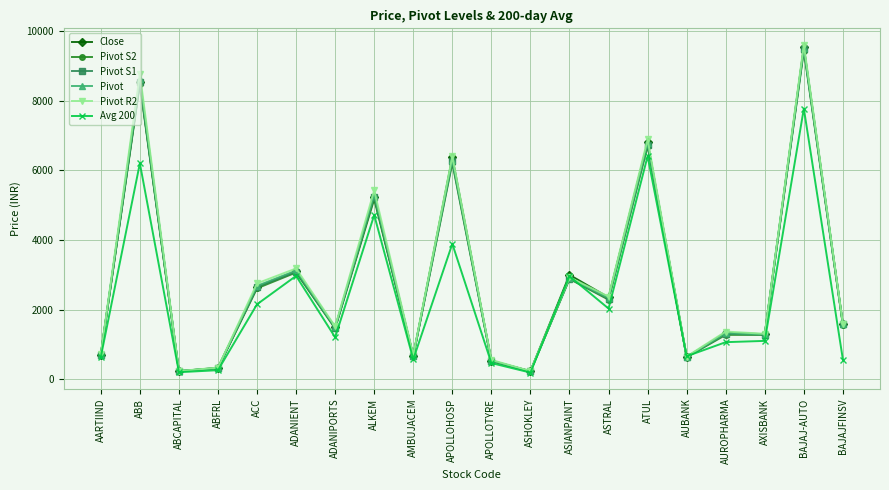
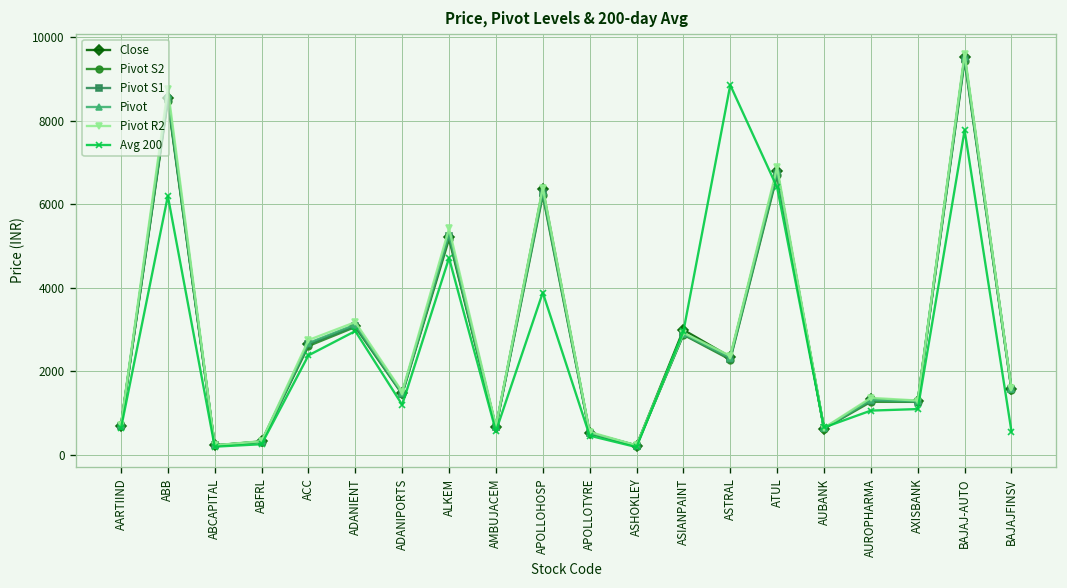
  {
    "Pivot R2": {
      "ALKEM": 5400,
      "ATUL": 6900
    },
    "Avg 200": {
      "ABB": 6200,
-     "ACC": 2200,
+     "ACC": 2400,
      "ADANIENT": 3000,
      "ADANIPORTS": 1200,
      "ALKEM": 4700,
      "AMBUJACEM": 600,
      "APOLLOHOSP": 3900,
-     "ASTRAL": 2000,
+     "ASTRAL": 8900,
      "ATUL": 6400,
      "AUROPHARMA": 1100,
      "AXISBANK": 1100,
      "BAJAJ-AUTO": 7800,
      "BAJAJFINSV": 600
    }
  }
